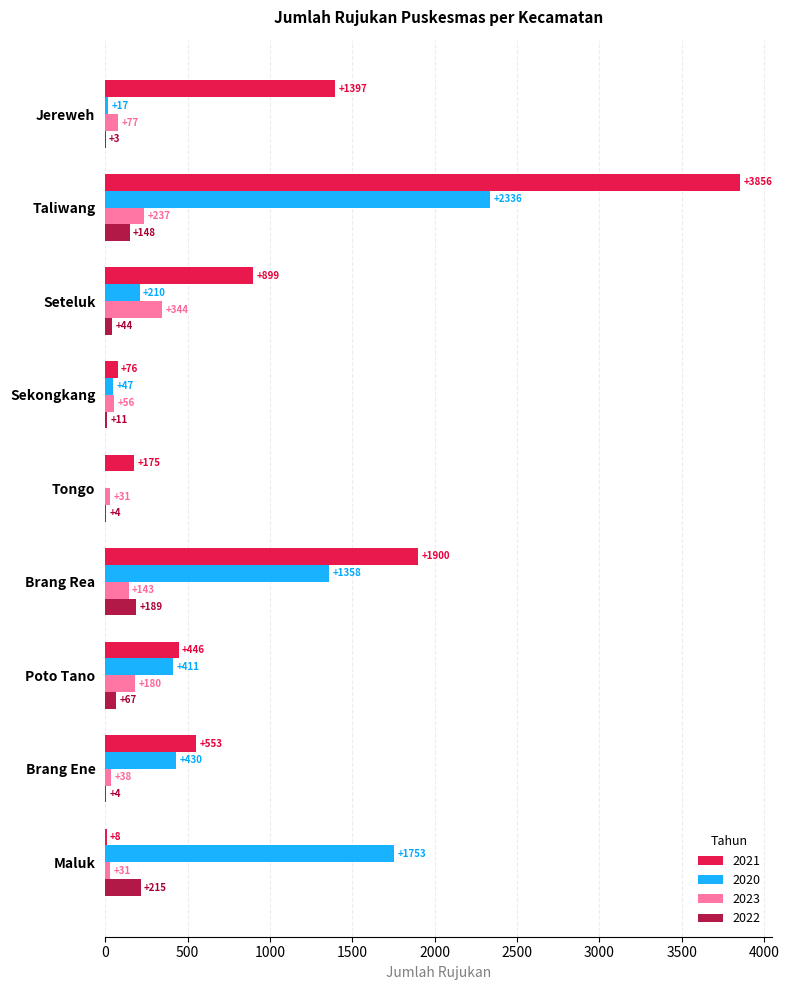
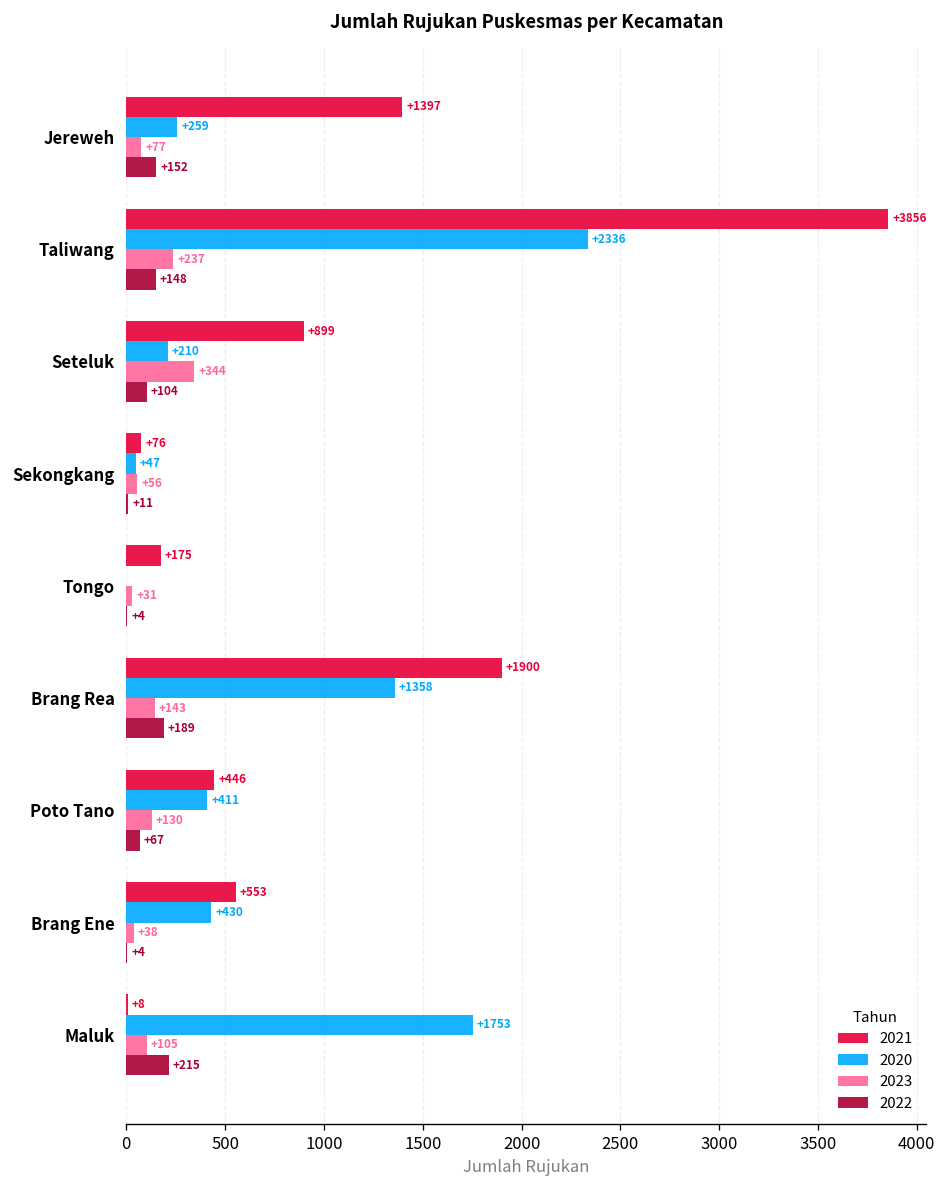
  {
    "2021": {
      "Jereweh": "+1397",
      "Taliwang": "+3856",
      "Seteluk": "+899",
      "Sekongkang": "+76",
      "Tongo": "+175",
      "Brang Rea": "+1900",
      "Poto Tano": "+446",
      "Brang Ene": "+553",
      "Maluk": "+8"
    },
    "2020": {
-     "Jereweh": "+17",
+     "Jereweh": "+259",
      "Taliwang": "+2336",
      "Seteluk": "+210",
      "Sekongkang": "+47",
      "Brang Rea": "+1358",
      "Poto Tano": "+411",
      "Brang Ene": "+430",
      "Maluk": "+1753"
    },
    "2023": {
      "Jereweh": "+77",
      "Taliwang": "+237",
      "Seteluk": "+344",
      "Sekongkang": "+56",
      "Tongo": "+31",
      "Brang Rea": "+143",
-     "Poto Tano": "+180",
+     "Poto Tano": "+130",
      "Brang Ene": "+38",
-     "Maluk": "+31"
+     "Maluk": "+105"
    },
    "2022": {
-     "Jereweh": "+3",
+     "Jereweh": "+152",
      "Taliwang": "+148",
-     "Seteluk": "+44",
+     "Seteluk": "+104",
      "Sekongkang": "+11",
      "Tongo": "+4",
      "Brang Rea": "+189",
      "Poto Tano": "+67",
      "Brang Ene": "+4",
      "Maluk": "+215"
    }
  }
